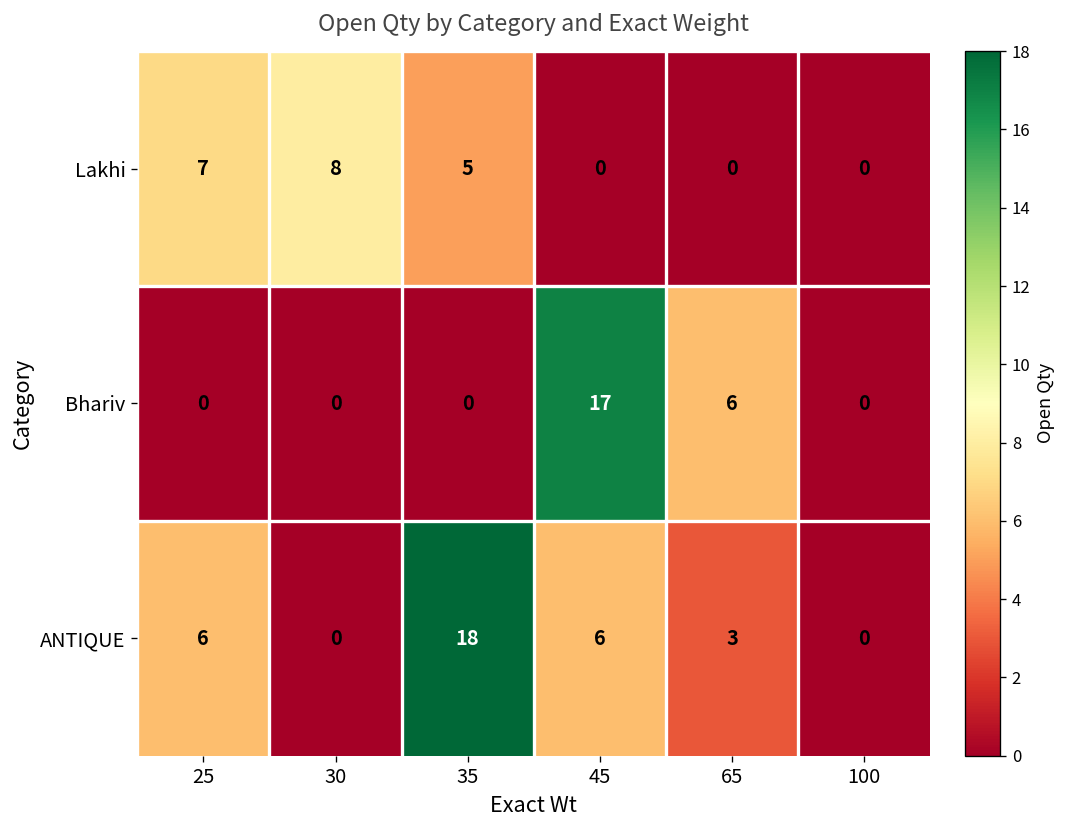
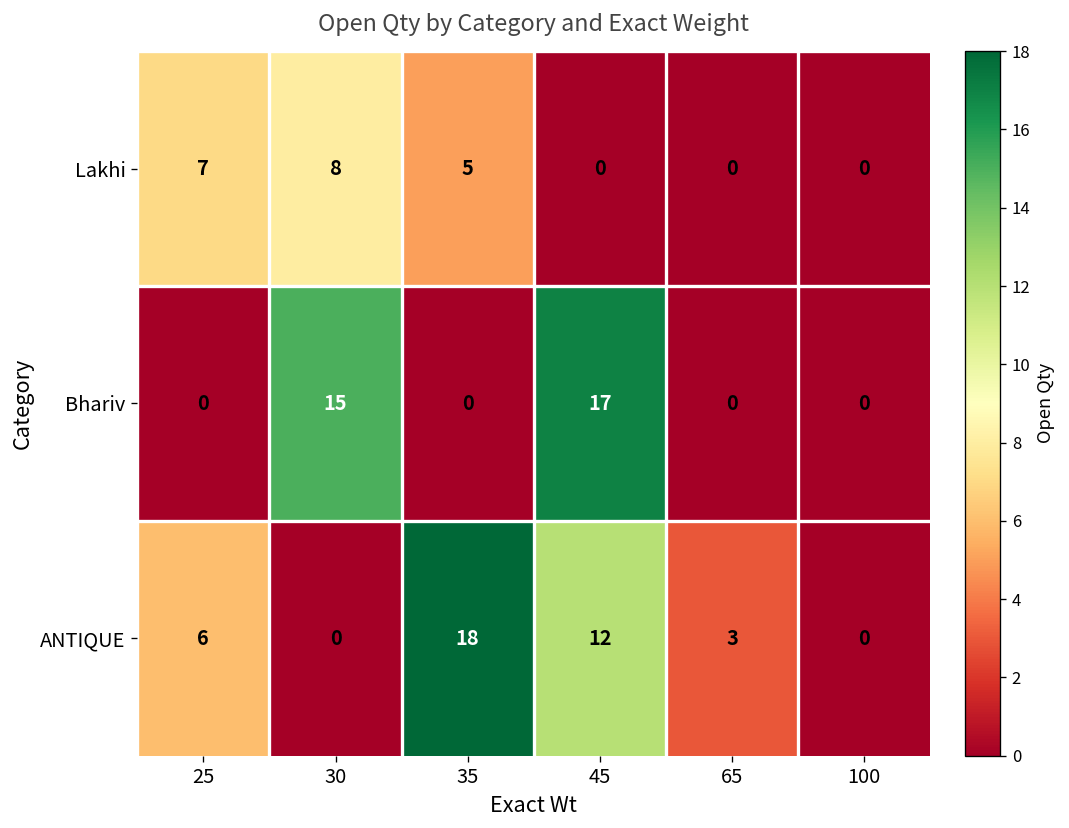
  {
    "Lakhi": {
      "25": 7,
      "30": 8,
      "35": 5,
      "45": 0,
      "65": 0,
      "100": 0
    },
    "Bhariv": {
      "25": 0,
-     "30": 0,
+     "30": 15,
      "35": 0,
      "45": 17,
-     "65": 6,
+     "65": 0,
      "100": 0
    },
    "ANTIQUE": {
      "25": 6,
      "30": 0,
      "35": 18,
-     "45": 6,
+     "45": 12,
      "65": 3,
      "100": 0
    }
  }
